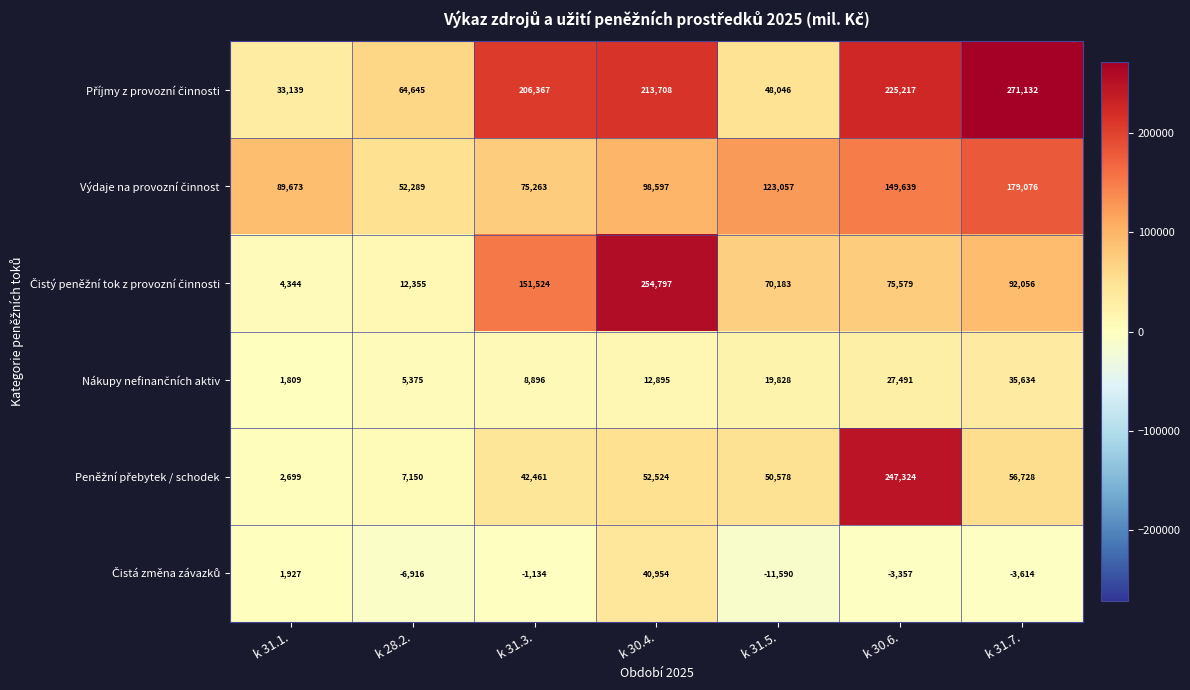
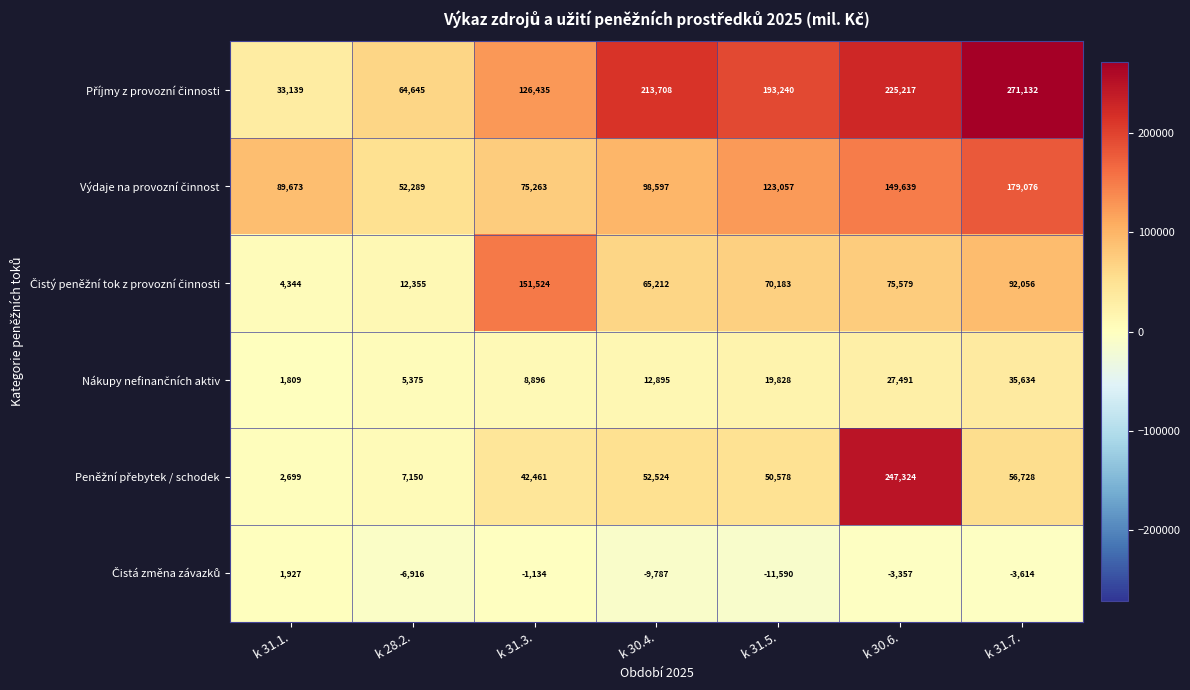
  {
    "Příjmy z provozní činnosti": {
      "k 31.1.": "33,139",
      "k 28.2.": "64,645",
-     "k 31.3.": "206,367",
+     "k 31.3.": "126,435",
      "k 30.4.": "213,708",
-     "k 31.5.": "48,046",
+     "k 31.5.": "193,240",
      "k 30.6.": "225,217",
      "k 31.7.": "271,132"
    },
    "Výdaje na provozní činnost": {
      "k 31.1.": "89,673",
      "k 28.2.": "52,289",
      "k 31.3.": "75,263",
      "k 30.4.": "98,597",
      "k 31.5.": "123,057",
      "k 30.6.": "149,639",
      "k 31.7.": "179,076"
    },
    "Čistý peněžní tok z provozní činnosti": {
      "k 31.1.": "4,344",
      "k 28.2.": "12,355",
      "k 31.3.": "151,524",
-     "k 30.4.": "254,797",
+     "k 30.4.": "65,212",
      "k 31.5.": "70,183",
      "k 30.6.": "75,579",
      "k 31.7.": "92,056"
    },
    "Nákupy nefinančních aktiv": {
      "k 31.1.": "1,809",
      "k 28.2.": "5,375",
      "k 31.3.": "8,896",
      "k 30.4.": "12,895",
      "k 31.5.": "19,828",
      "k 30.6.": "27,491",
      "k 31.7.": "35,634"
    },
    "Peněžní přebytek / schodek": {
      "k 31.1.": "2,699",
      "k 28.2.": "7,150",
      "k 31.3.": "42,461",
      "k 30.4.": "52,524",
      "k 31.5.": "50,578",
      "k 30.6.": "247,324",
      "k 31.7.": "56,728"
    },
    "Čistá změna závazků": {
      "k 31.1.": "1,927",
      "k 28.2.": "-6,916",
      "k 31.3.": "-1,134",
-     "k 30.4.": "40,954",
+     "k 30.4.": "-9,787",
      "k 31.5.": "-11,590",
      "k 30.6.": "-3,357",
      "k 31.7.": "-3,614"
    }
  }
